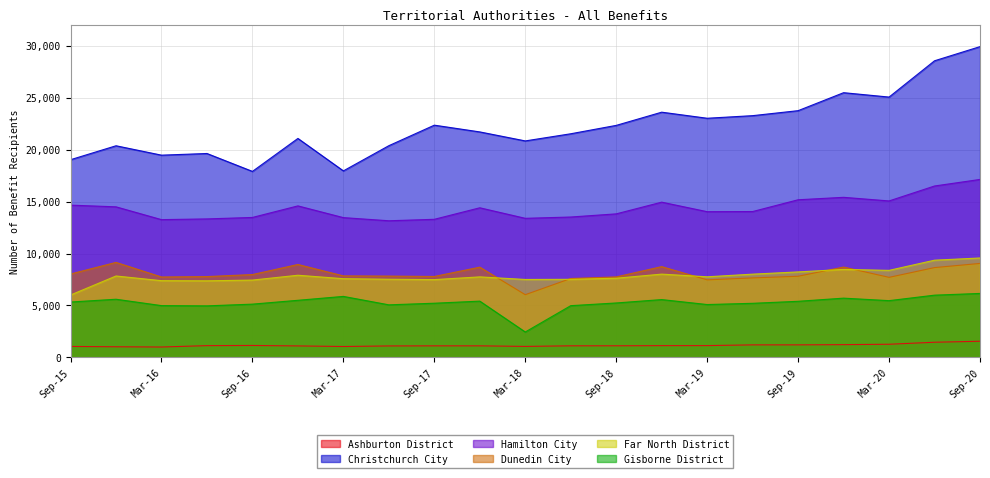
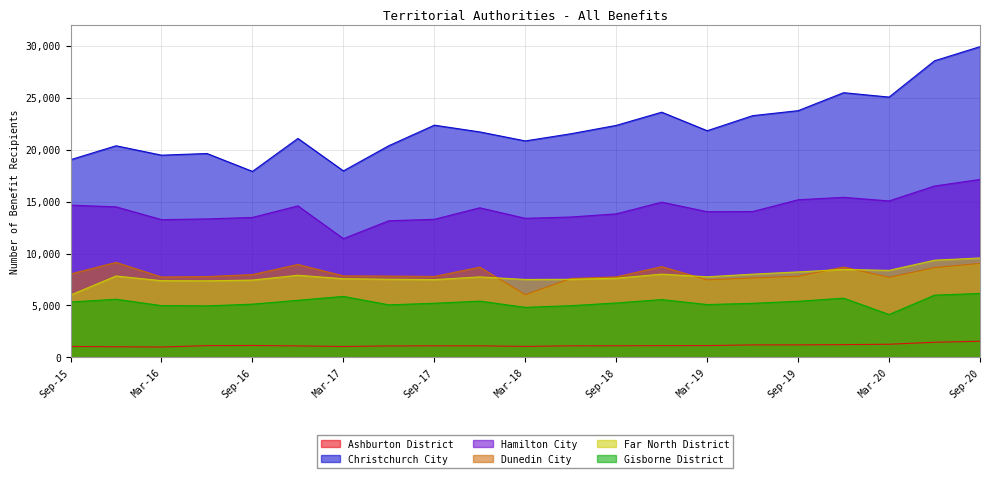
  {
    "Ashburton District": {
      "Sep-15": "1,100",
      "Mar-16": "1,000",
      "Sep-16": "1,200",
      "Mar-17": "1,100",
      "Sep-17": "1,100",
      "Mar-18": "1,100",
      "Sep-18": "1,100",
      "Mar-19": "1,100",
      "Sep-19": "1,200",
      "Mar-20": "1,300",
      "Sep-20": "1,600"
    },
    "Christchurch City": {
      "Sep-15": "19,000",
      "Mar-16": "19,500",
      "Sep-16": "17,900",
      "Mar-17": "18,000",
      "Sep-17": "22,400",
      "Mar-18": "20,900",
      "Sep-18": "22,300",
-     "Mar-19": "23,000",
+     "Mar-19": "21,800",
      "Sep-19": "23,800",
      "Mar-20": "25,100",
      "Sep-20": "29,900"
    },
    "Hamilton City": {
      "Sep-15": "14,700",
      "Mar-16": "13,300",
      "Sep-16": "13,500",
-     "Mar-17": "13,500",
+     "Mar-17": "11,400",
      "Sep-17": "13,300",
      "Mar-18": "13,400",
      "Sep-18": "13,800",
      "Mar-19": "14,000",
      "Sep-19": "15,200",
      "Mar-20": "15,100",
      "Sep-20": "17,100"
    },
    "Dunedin City": {
      "Sep-15": "8,000",
      "Mar-16": "7,700",
      "Sep-16": "8,000",
      "Mar-17": "7,900",
      "Sep-17": "7,800",
      "Mar-18": "6,000",
      "Mar-19": "7,500",
      "Sep-19": "7,800",
      "Mar-20": "7,700",
      "Sep-20": "9,100"
    },
    "Far North District": {
      "Sep-15": "6,000",
      "Mar-16": "7,400",
      "Sep-16": "7,400",
      "Mar-17": "7,600",
      "Sep-17": "7,500",
      "Mar-18": "7,500",
      "Mar-19": "7,800",
      "Sep-19": "8,200",
      "Mar-20": "8,400",
      "Sep-20": "9,600"
    },
    "Gisborne District": {
      "Sep-15": "5,300",
      "Mar-16": "5,000",
      "Sep-16": "5,100",
      "Mar-17": "5,900",
      "Sep-17": "5,200",
-     "Mar-18": "2,400",
+     "Mar-18": "4,800",
      "Sep-18": "5,200",
      "Mar-19": "5,100",
      "Sep-19": "5,400",
-     "Mar-20": "5,500",
+     "Mar-20": "4,100",
      "Sep-20": "6,200"
    }
  }
